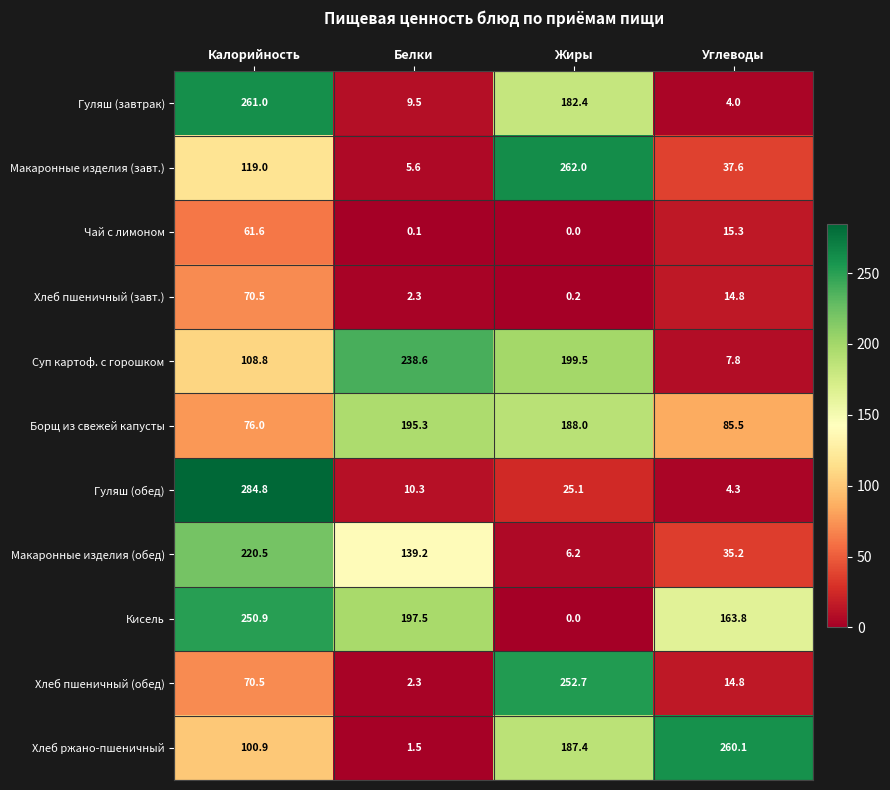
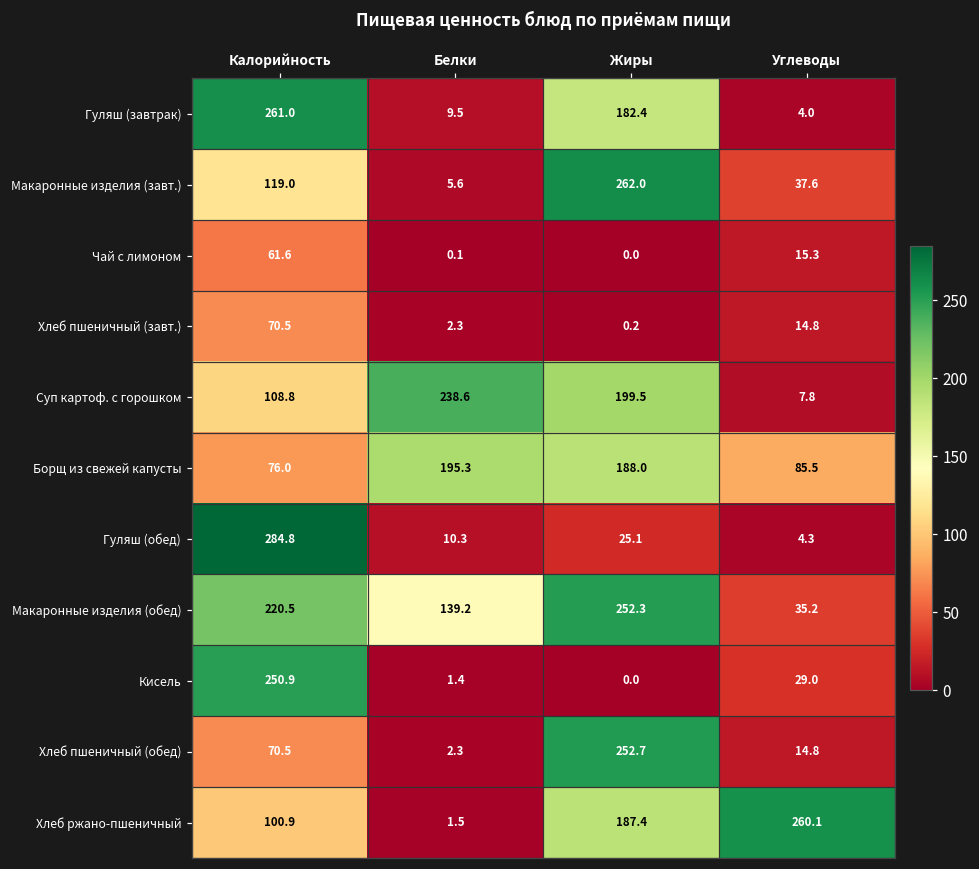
  {
    "Гуляш (завтрак)": {
      "Калорийность": 261.0,
      "Белки": 9.5,
      "Жиры": 182.4,
      "Углеводы": 4.0
    },
    "Макаронные изделия (завт.)": {
      "Калорийность": 119.0,
      "Белки": 5.6,
      "Жиры": 262.0,
      "Углеводы": 37.6
    },
    "Чай с лимоном": {
      "Калорийность": 61.6,
      "Белки": 0.1,
      "Жиры": 0.0,
      "Углеводы": 15.3
    },
    "Хлеб пшеничный (завт.)": {
      "Калорийность": 70.5,
      "Белки": 2.3,
      "Жиры": 0.2,
      "Углеводы": 14.8
    },
    "Суп картоф. с горошком": {
      "Калорийность": 108.8,
      "Белки": 238.6,
      "Жиры": 199.5,
      "Углеводы": 7.8
    },
    "Борщ из свежей капусты": {
      "Калорийность": 76.0,
      "Белки": 195.3,
      "Жиры": 188.0,
      "Углеводы": 85.5
    },
    "Гуляш (обед)": {
      "Калорийность": 284.8,
      "Белки": 10.3,
      "Жиры": 25.1,
      "Углеводы": 4.3
    },
    "Макаронные изделия (обед)": {
      "Калорийность": 220.5,
      "Белки": 139.2,
-     "Жиры": 6.2,
+     "Жиры": 252.3,
      "Углеводы": 35.2
    },
    "Кисель": {
      "Калорийность": 250.9,
-     "Белки": 197.5,
+     "Белки": 1.4,
      "Жиры": 0.0,
-     "Углеводы": 163.8
+     "Углеводы": 29.0
    },
    "Хлеб пшеничный (обед)": {
      "Калорийность": 70.5,
      "Белки": 2.3,
      "Жиры": 252.7,
      "Углеводы": 14.8
    },
    "Хлеб ржано-пшеничный": {
      "Калорийность": 100.9,
      "Белки": 1.5,
      "Жиры": 187.4,
      "Углеводы": 260.1
    }
  }
